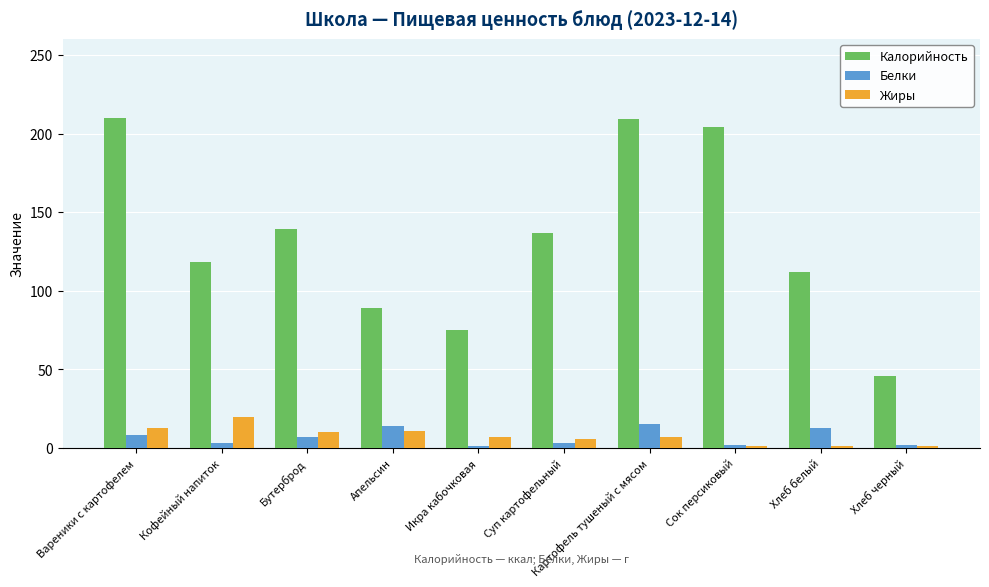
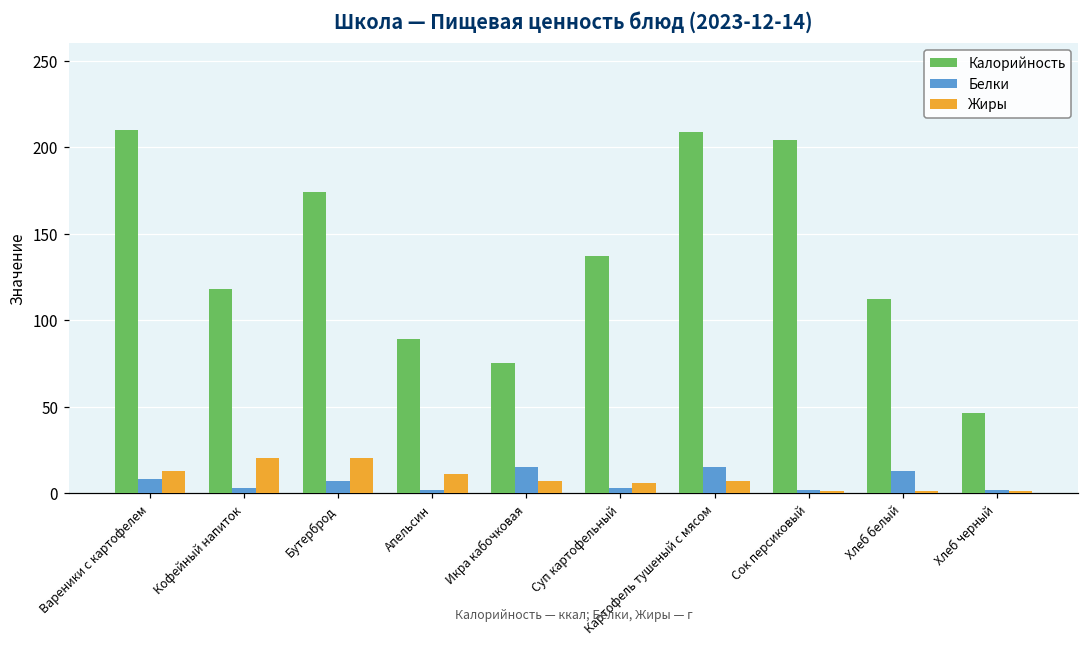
  {
    "Калорийность": {
      "Вареники с картофелем": 210,
      "Кофейный напиток": 118,
-     "Бутерброд": 139,
+     "Бутерброд": 174,
      "Апельсин": 89,
      "Икра кабочковая": 75,
      "Суп картофельный": 137,
      "Картофель тушеный с мясом": 209,
      "Сок персиковый": 204,
      "Хлеб белый": 112,
      "Хлеб черный": 46
    },
    "Белки": {
      "Вареники с картофелем": 8,
      "Кофейный напиток": 3,
      "Бутерброд": 7,
-     "Апельсин": 14,
-     "Икра кабочковая": 1,
+     "Апельсин": 2,
+     "Икра кабочковая": 15,
      "Суп картофельный": 3,
      "Картофель тушеный с мясом": 15,
      "Сок персиковый": 2,
      "Хлеб белый": 13,
      "Хлеб черный": 2
    },
    "Жиры": {
      "Вареники с картофелем": 13,
      "Кофейный напиток": 20,
-     "Бутерброд": 10,
+     "Бутерброд": 20,
      "Апельсин": 11,
      "Икра кабочковая": 7,
      "Суп картофельный": 6,
      "Картофель тушеный с мясом": 7
    }
  }
